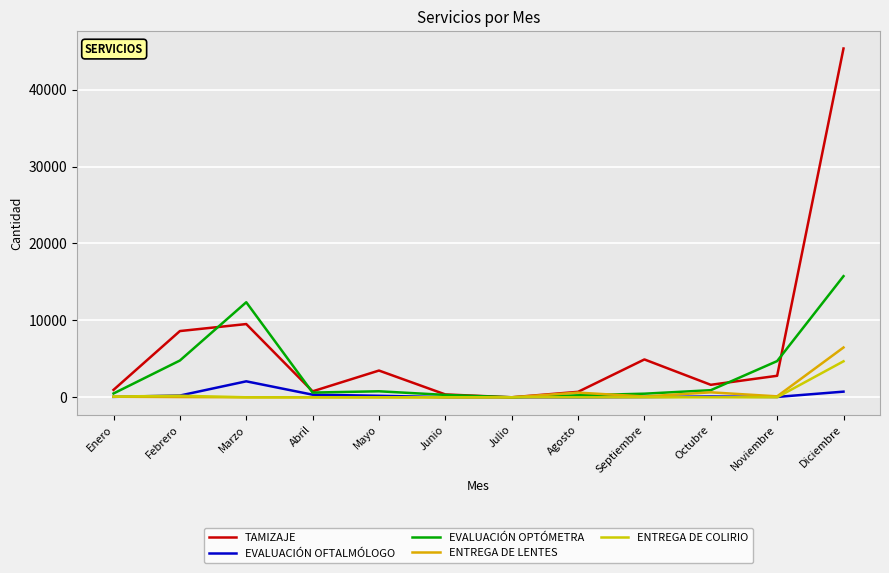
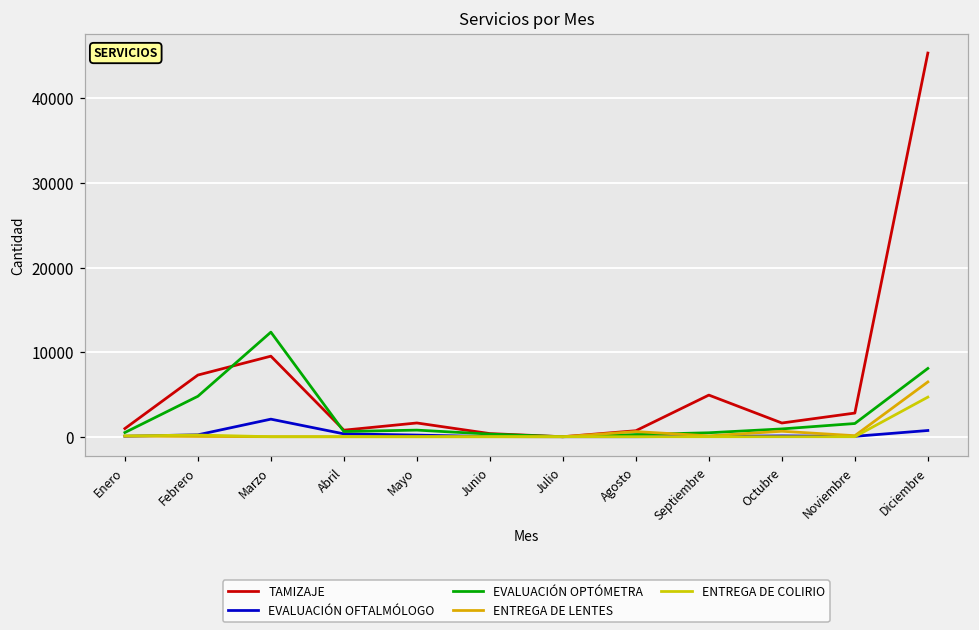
  {
    "TAMIZAJE": {
      "Enero": 1000,
-     "Febrero": 9000,
+     "Febrero": 7000,
      "Marzo": 10000,
-     "Mayo": 3000,
+     "Mayo": 2000,
      "Septiembre": 5000,
      "Octubre": 2000,
      "Noviembre": 3000,
      "Diciembre": 45000
    },
    "EVALUACIÓN OFTALMÓLOGO": {
      "Marzo": 2000,
      "Diciembre": 1000
    },
    "EVALUACIÓN OPTÓMETRA": {
      "Enero": 0,
      "Febrero": 5000,
      "Marzo": 12000,
      "Mayo": 1000,
      "Septiembre": 0,
-     "Noviembre": 5000,
-     "Diciembre": 16000
+     "Noviembre": 2000,
+     "Diciembre": 8000
    }
  }
